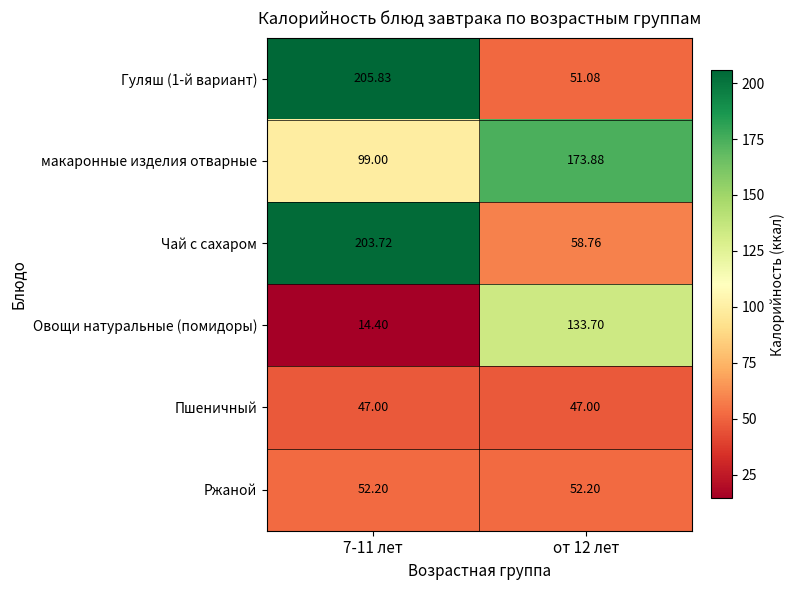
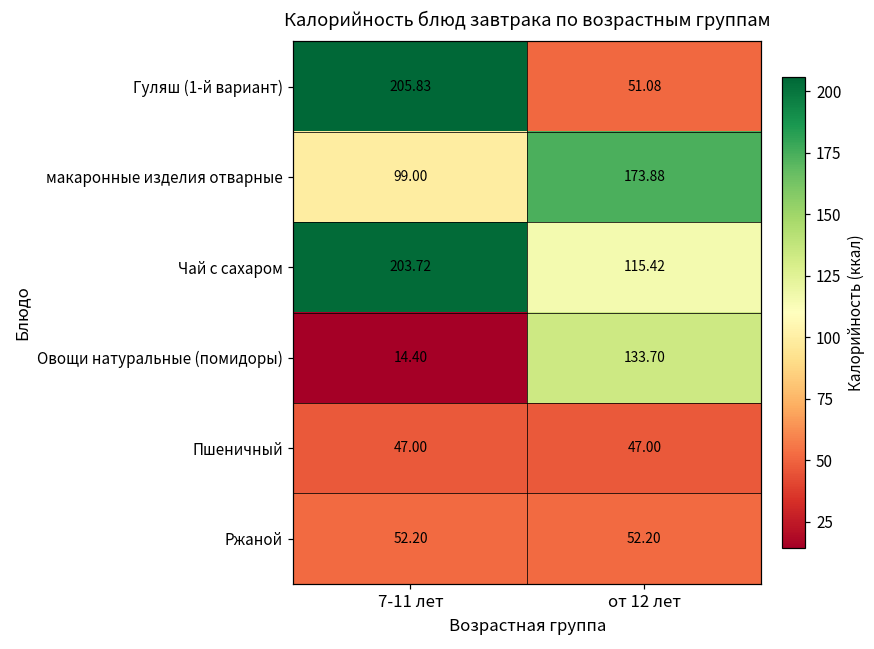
  {
    "Гуляш (1-й вариант)": {
      "7-11 лет": 205.83,
      "от 12 лет": 51.08
    },
    "макаронные изделия отварные": {
      "7-11 лет": 99.00,
      "от 12 лет": 173.88
    },
    "Чай с сахаром": {
      "7-11 лет": 203.72,
-     "от 12 лет": 58.76
+     "от 12 лет": 115.42
    },
    "Овощи натуральные (помидоры)": {
      "7-11 лет": 14.40,
      "от 12 лет": 133.70
    },
    "Пшеничный": {
      "7-11 лет": 47.00,
      "от 12 лет": 47.00
    },
    "Ржаной": {
      "7-11 лет": 52.20,
      "от 12 лет": 52.20
    }
  }
